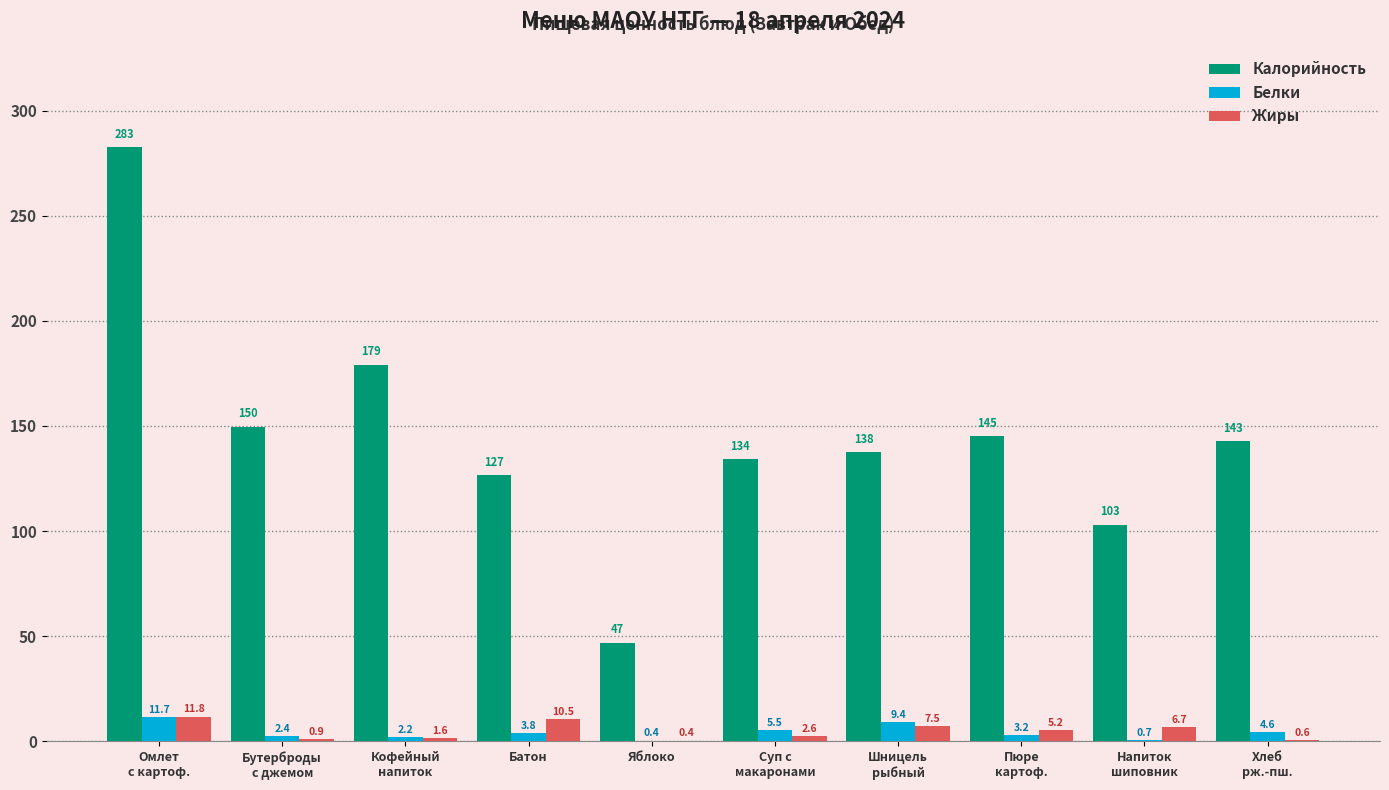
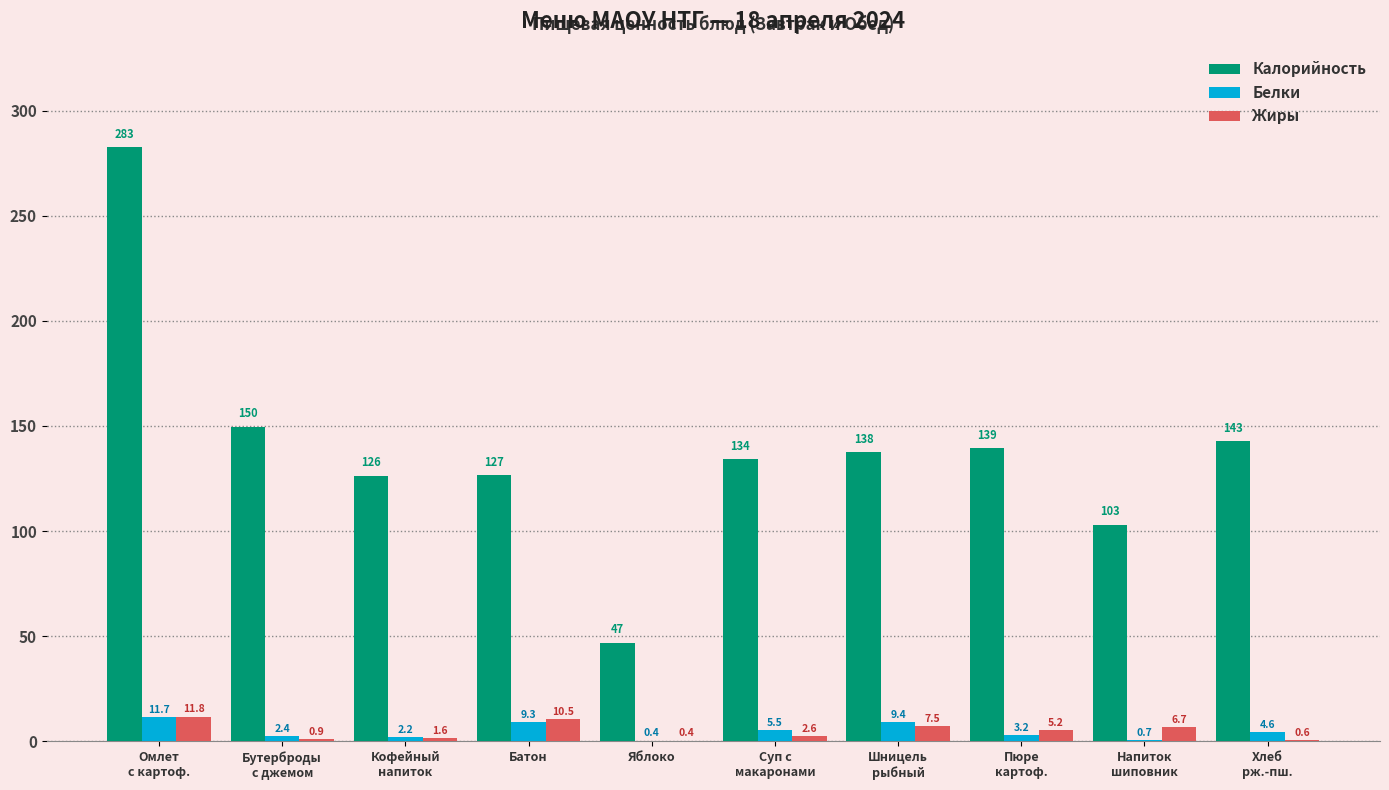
  {
    "Калорийность": {
      "Омлет с картоф.": 283,
      "Бутерброды с джемом": 150,
-     "Кофейный напиток": 179,
+     "Кофейный напиток": 126,
      "Батон": 127,
      "Яблоко": 47,
      "Суп с макаронами": 134,
      "Шницель рыбный": 138,
-     "Пюре картоф.": 145,
+     "Пюре картоф.": 139,
      "Напиток шиповник": 103,
      "Хлеб рж.-пш.": 143
    },
    "Белки": {
      "Омлет с картоф.": 11.7,
      "Бутерброды с джемом": 2.4,
      "Кофейный напиток": 2.2,
-     "Батон": 3.8,
+     "Батон": 9.3,
      "Яблоко": 0.4,
      "Суп с макаронами": 5.5,
      "Шницель рыбный": 9.4,
      "Пюре картоф.": 3.2,
      "Напиток шиповник": 0.7,
      "Хлеб рж.-пш.": 4.6
    },
    "Жиры": {
      "Омлет с картоф.": 11.8,
      "Бутерброды с джемом": 0.9,
      "Кофейный напиток": 1.6,
      "Батон": 10.5,
      "Яблоко": 0.4,
      "Суп с макаронами": 2.6,
      "Шницель рыбный": 7.5,
      "Пюре картоф.": 5.2,
      "Напиток шиповник": 6.7,
      "Хлеб рж.-пш.": 0.6
    }
  }
